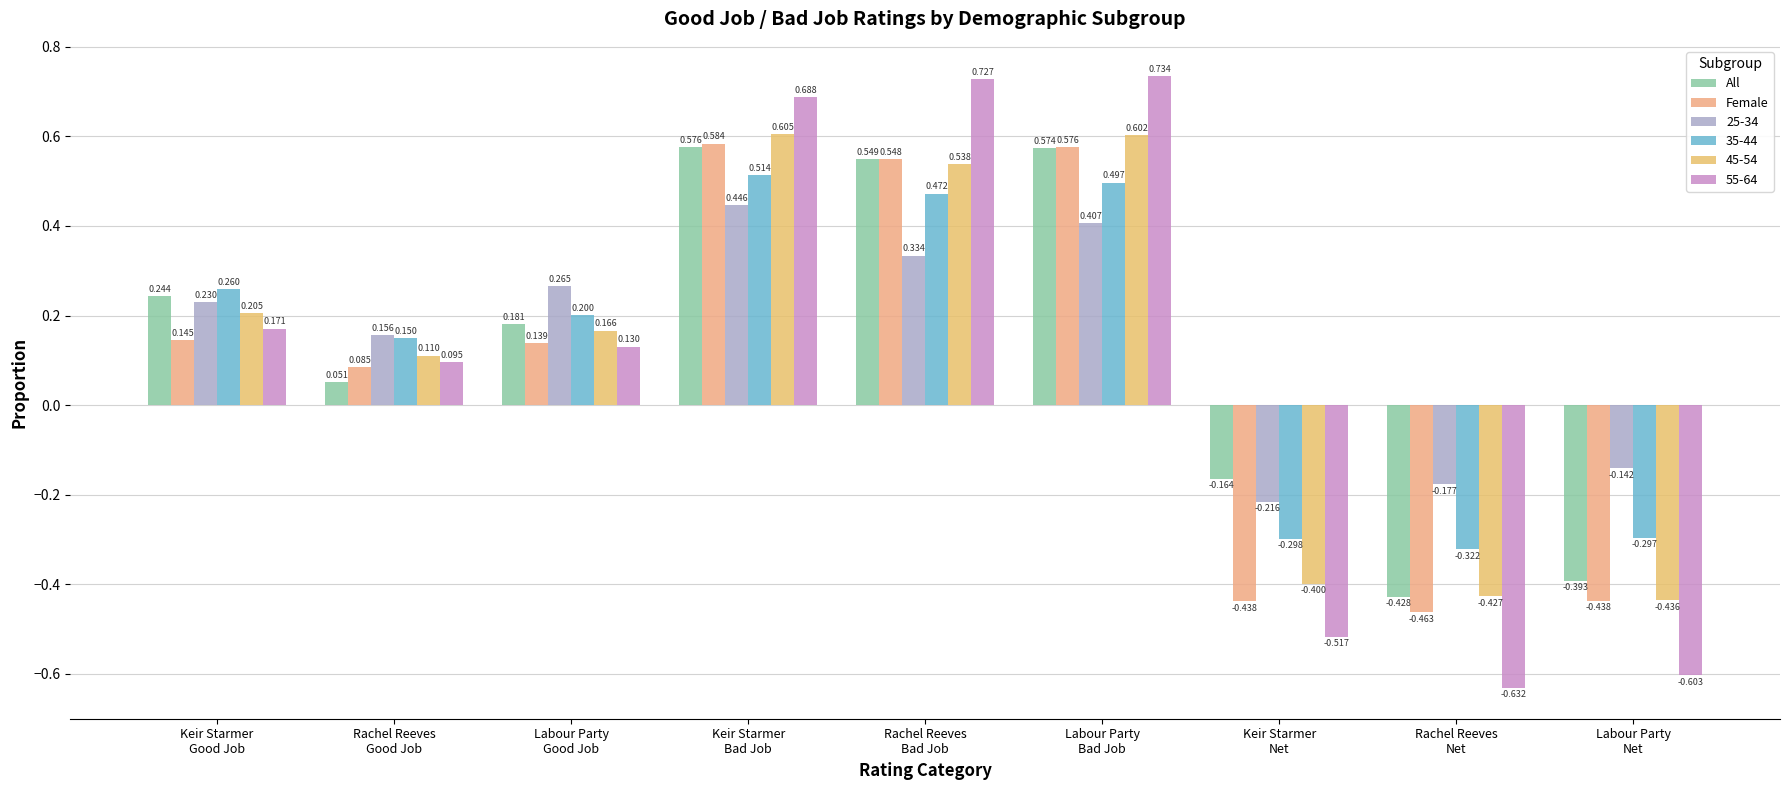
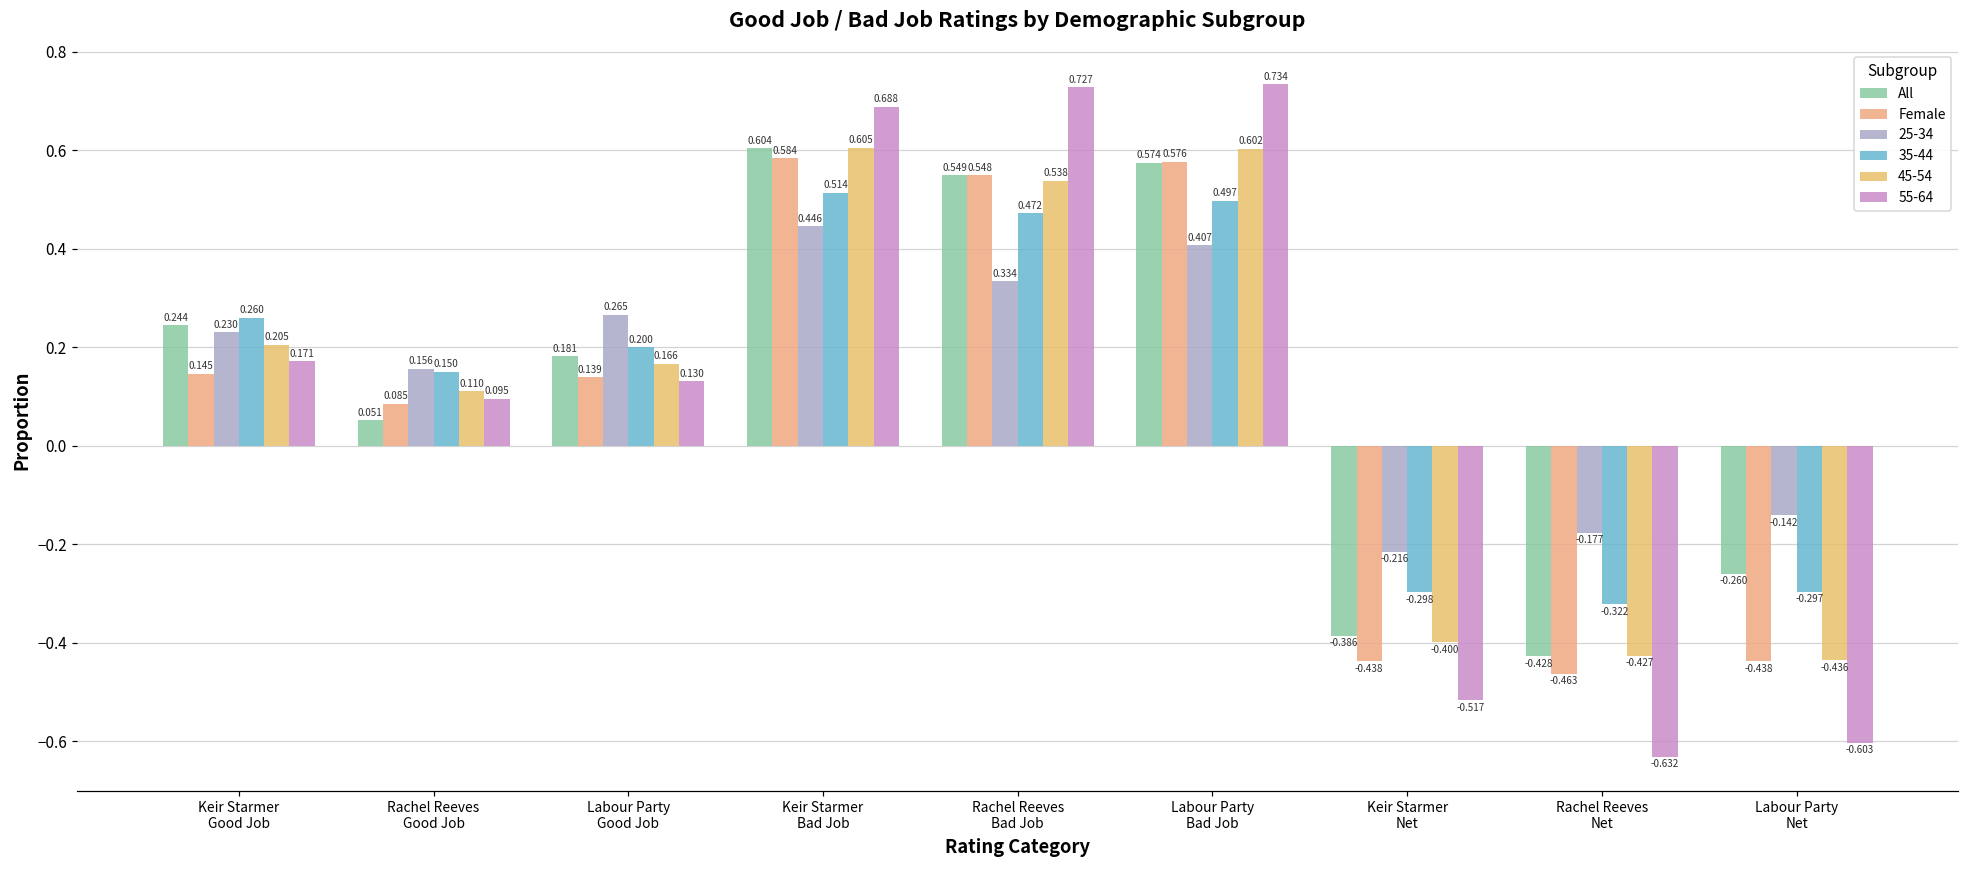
  {
    "All": {
      "Keir Starmer Good Job": 0.244,
      "Rachel Reeves Good Job": 0.051,
      "Labour Party Good Job": 0.181,
-     "Keir Starmer Bad Job": 0.576,
+     "Keir Starmer Bad Job": 0.604,
      "Rachel Reeves Bad Job": 0.549,
      "Labour Party Bad Job": 0.574,
-     "Keir Starmer Net": -0.164,
+     "Keir Starmer Net": -0.386,
      "Rachel Reeves Net": -0.428,
-     "Labour Party Net": -0.393
+     "Labour Party Net": -0.260
    },
    "35-44": {
      "Keir Starmer Good Job": 0.260,
      "Rachel Reeves Good Job": 0.150,
      "Labour Party Good Job": 0.200,
      "Keir Starmer Bad Job": 0.514,
      "Rachel Reeves Bad Job": 0.472,
      "Labour Party Bad Job": 0.497,
      "Keir Starmer Net": -0.298,
      "Rachel Reeves Net": -0.322,
      "Labour Party Net": -0.297
    }
  }
